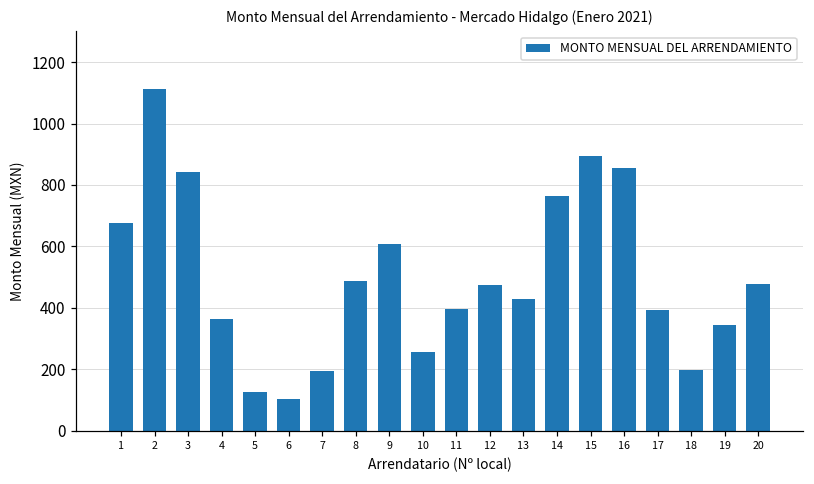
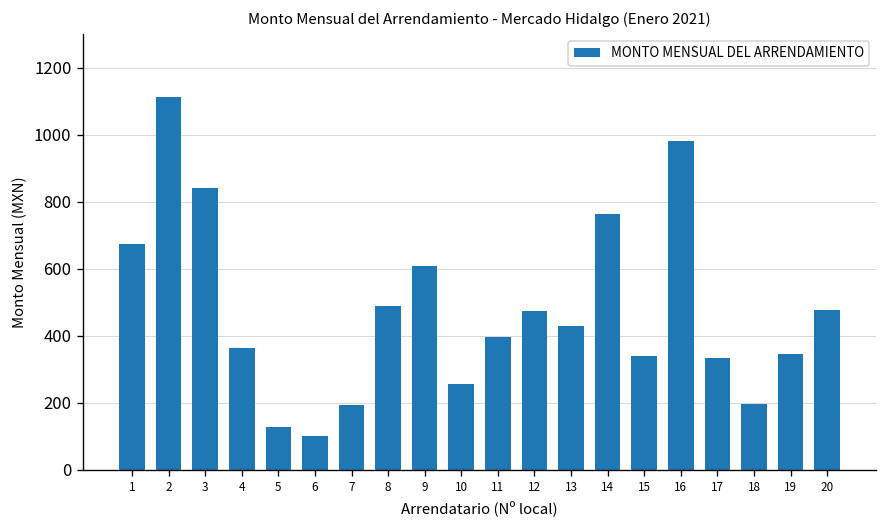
  {
    "1": 680,
    "2": 1110,
    "3": 840,
    "4": 360,
    "5": 130,
    "6": 100,
    "7": 190,
    "8": 490,
    "9": 610,
    "10": 260,
    "11": 400,
    "12": 470,
    "13": 430,
    "14": 760,
-   "15": 890,
-   "16": 850,
-   "17": 390,
+   "15": 340,
+   "16": 980,
+   "17": 330,
    "18": 200,
    "19": 350,
    "20": 480
  }
